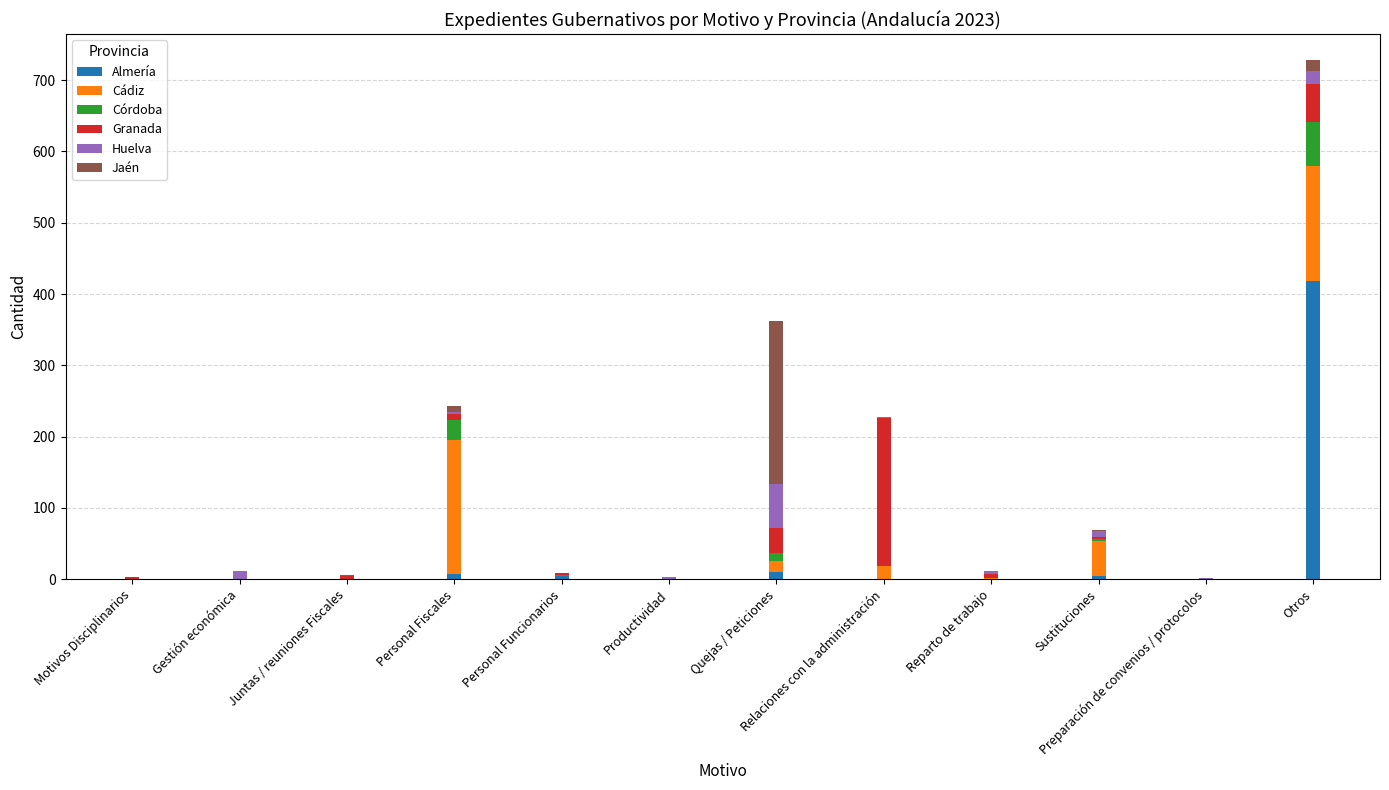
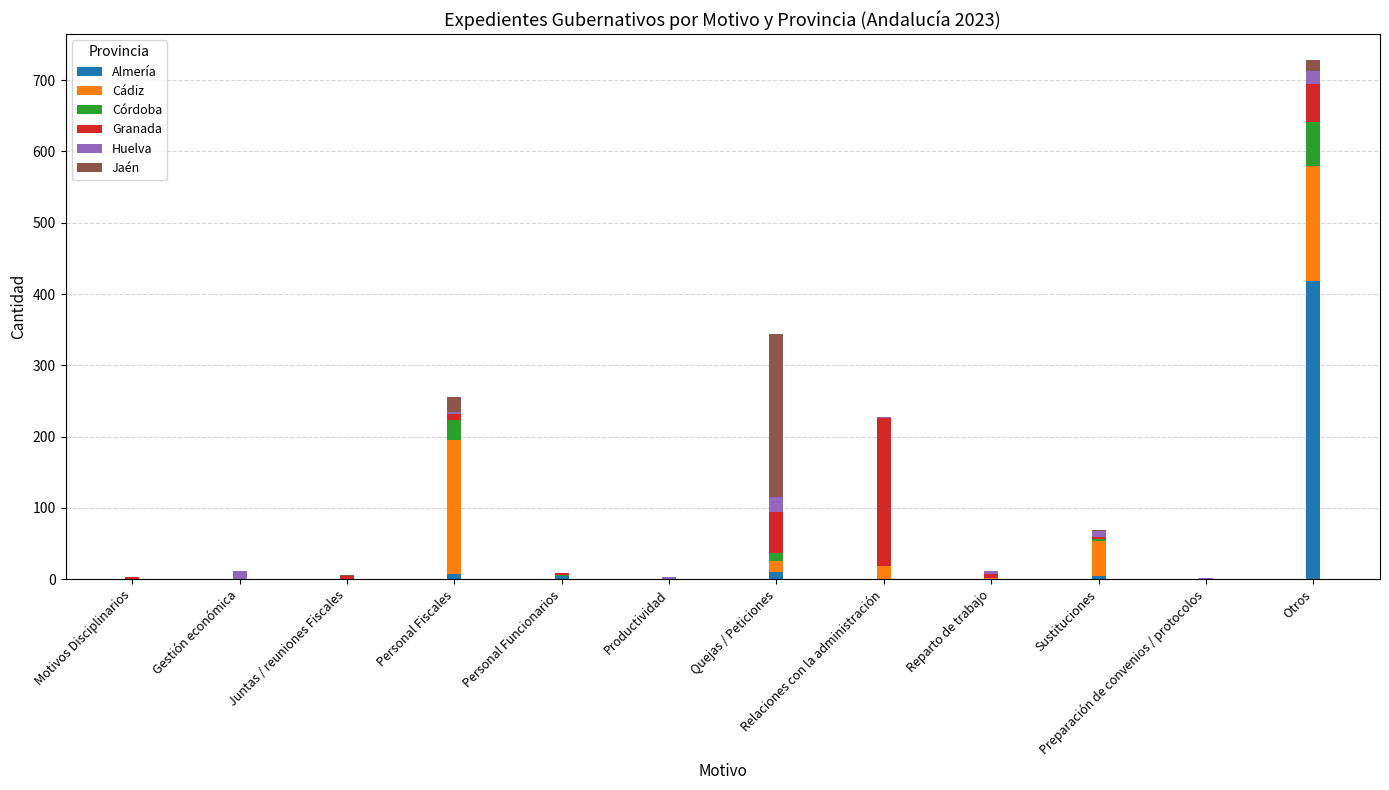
  {
    "Almería": {
      "Motivos Disciplinarios": 0,
      "Gestión económica": 0,
      "Juntas / reuniones Fiscales": 0,
      "Personal Fiscales": 10,
      "Personal Funcionarios": 10,
      "Productividad": 0,
      "Quejas / Peticiones": 10,
      "Relaciones con la administración": 0,
      "Sustituciones": 0,
      "Preparación de convenios / protocolos": 0,
      "Otros": 420
    },
    "Cádiz": {
      "Motivos Disciplinarios": 0,
      "Gestión económica": 0,
      "Personal Fiscales": 190,
      "Personal Funcionarios": 0,
      "Productividad": 0,
      "Quejas / Peticiones": 20,
      "Relaciones con la administración": 20,
      "Sustituciones": 50,
      "Preparación de convenios / protocolos": 0,
      "Otros": 160
    },
    "Córdoba": {
      "Motivos Disciplinarios": 0,
      "Gestión económica": 0,
      "Juntas / reuniones Fiscales": 0,
      "Personal Fiscales": 30,
      "Productividad": 0,
      "Quejas / Peticiones": 10,
      "Relaciones con la administración": 0,
      "Reparto de trabajo": 0,
      "Preparación de convenios / protocolos": 0,
      "Otros": 60
    },
    "Granada": {
      "Gestión económica": 0,
      "Personal Fiscales": 10,
-     "Quejas / Peticiones": 40,
+     "Quejas / Peticiones": 60,
      "Relaciones con la administración": 210,
      "Reparto de trabajo": 10,
      "Sustituciones": 0,
      "Preparación de convenios / protocolos": 0,
      "Otros": 50
    },
    "Huelva": {
      "Motivos Disciplinarios": 0,
      "Gestión económica": 10,
      "Juntas / reuniones Fiscales": 0,
      "Personal Funcionarios": 0,
-     "Quejas / Peticiones": 60,
+     "Quejas / Peticiones": 20,
      "Sustituciones": 10,
      "Otros": 20
    },
    "Jaén": {
      "Motivos Disciplinarios": 0,
      "Gestión económica": 0,
-     "Personal Fiscales": 10,
+     "Personal Fiscales": 20,
      "Personal Funcionarios": 0,
      "Productividad": 0,
      "Quejas / Peticiones": 230,
      "Relaciones con la administración": 0,
      "Reparto de trabajo": 0,
      "Preparación de convenios / protocolos": 0,
      "Otros": 20
    }
  }
